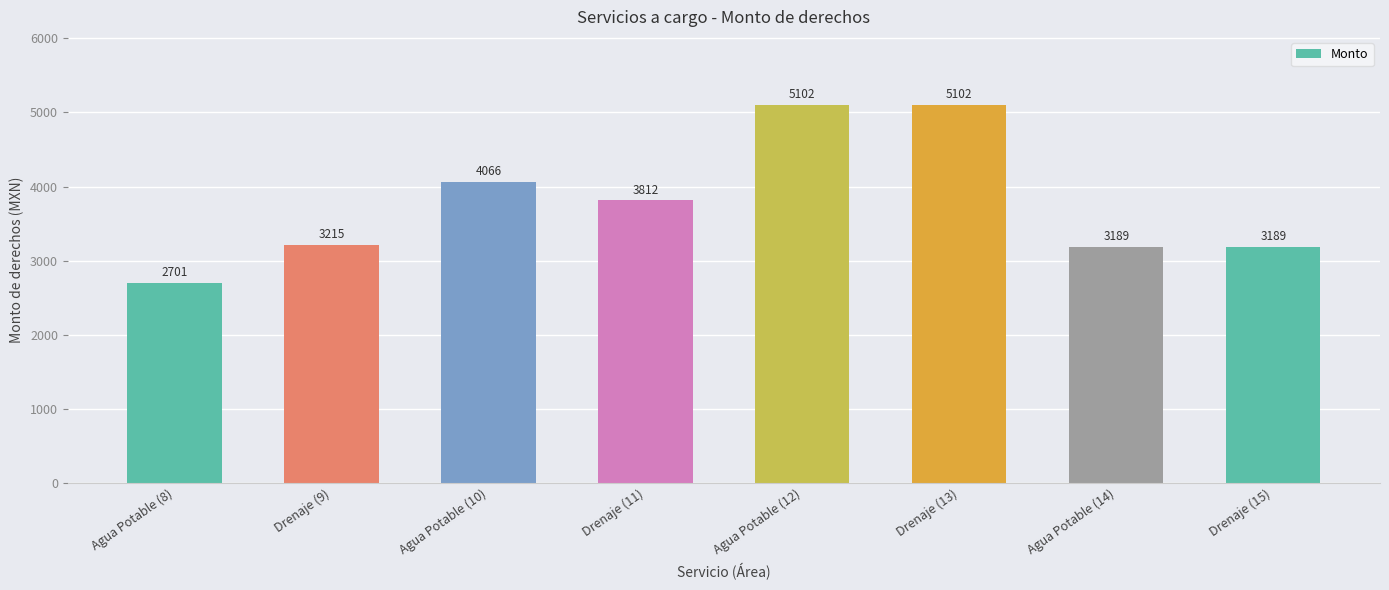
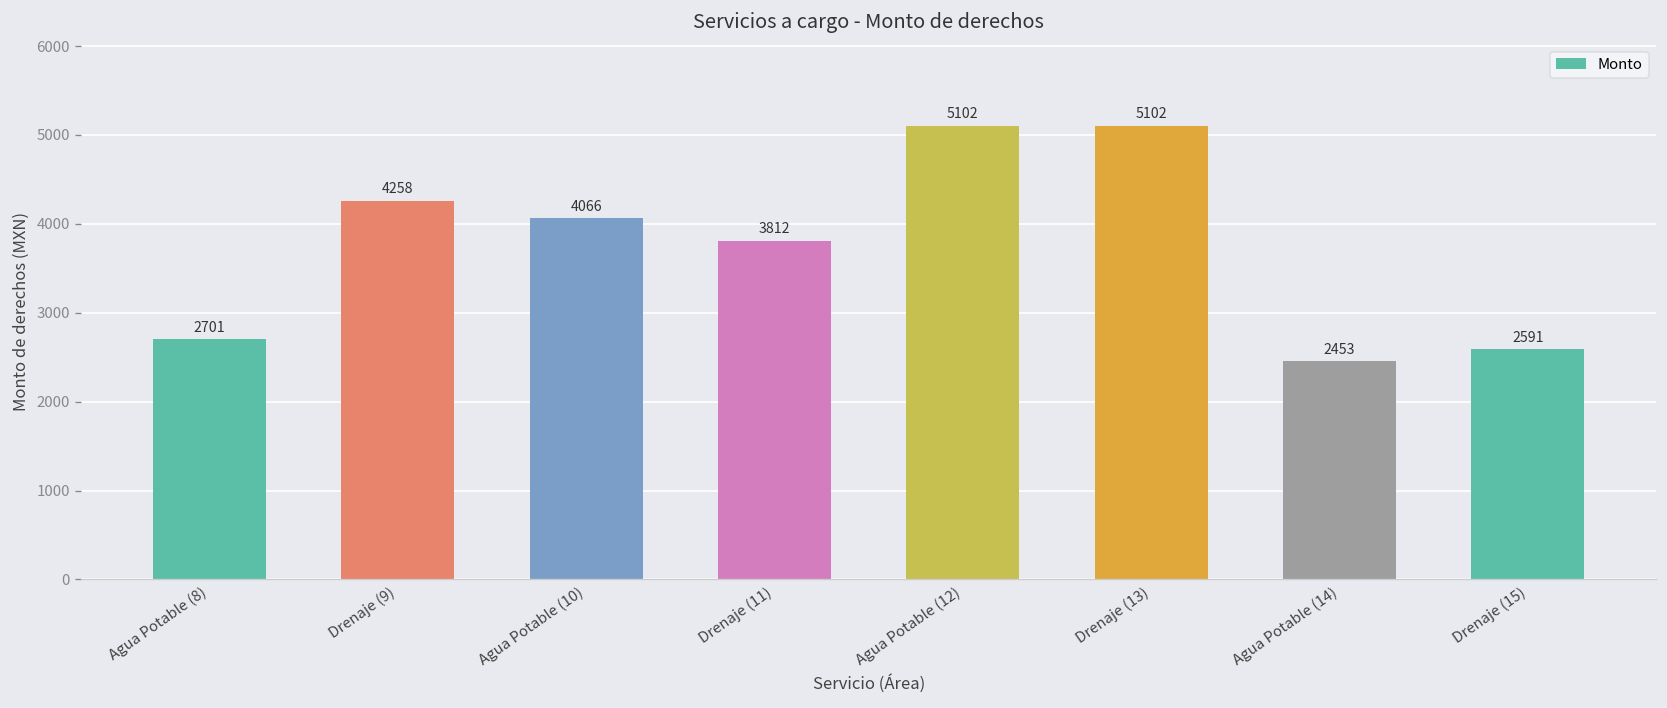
  {
    "Agua Potable (8)": 2701,
-   "Drenaje (9)": 3215,
+   "Drenaje (9)": 4258,
    "Agua Potable (10)": 4066,
    "Drenaje (11)": 3812,
    "Agua Potable (12)": 5102,
    "Drenaje (13)": 5102,
-   "Agua Potable (14)": 3189,
-   "Drenaje (15)": 3189
+   "Agua Potable (14)": 2453,
+   "Drenaje (15)": 2591
  }
